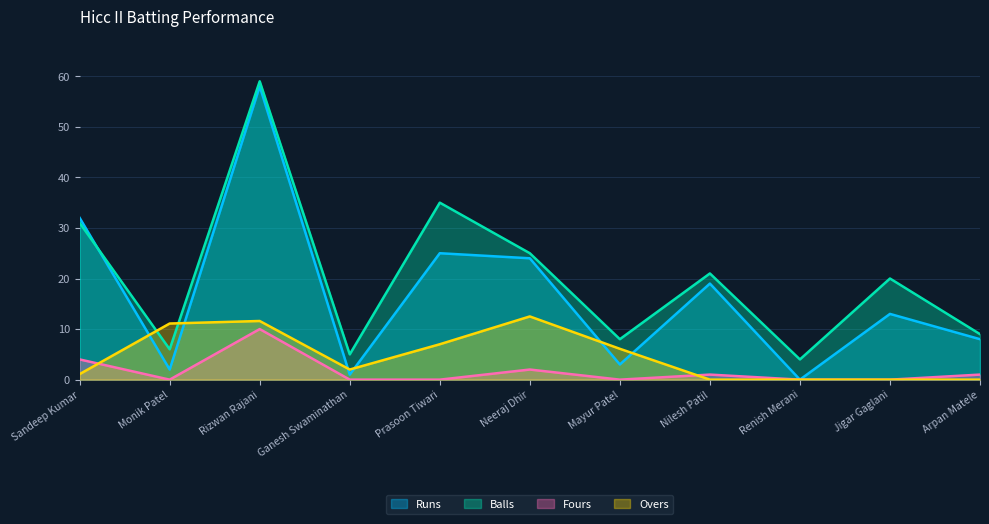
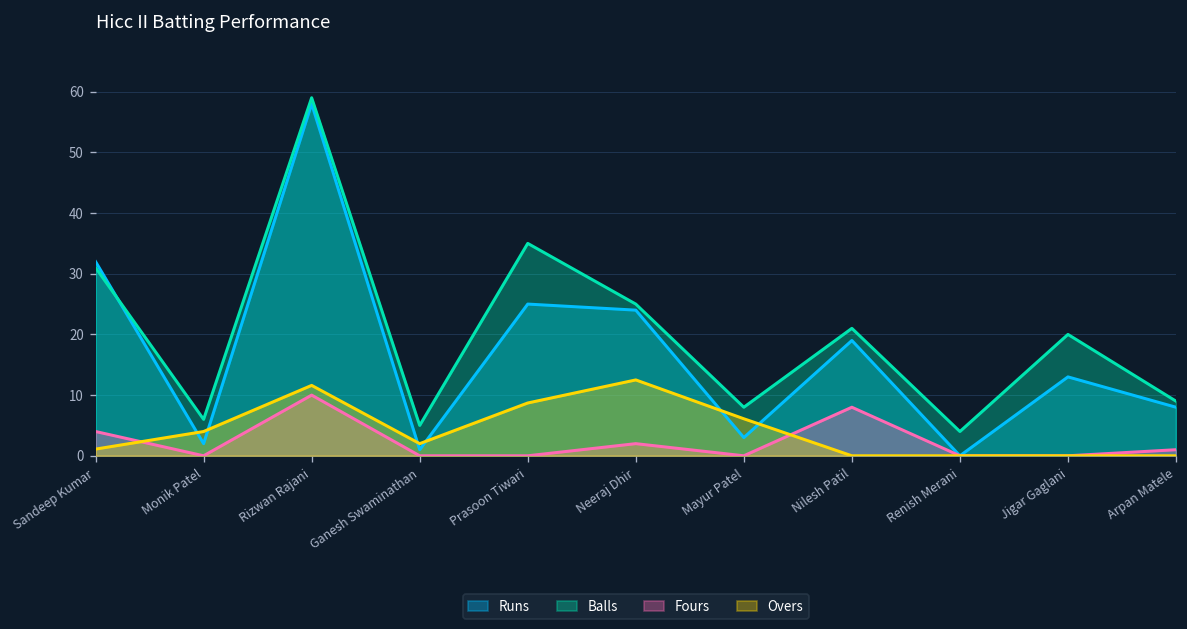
  {
    "Fours": {
      "Sandeep Kumar": 4,
      "Monik Patel": 0,
      "Rizwan Rajani": 10,
      "Ganesh Swaminathan": 0,
      "Prasoon Tiwari": 0,
      "Neeraj Dhir": 2,
      "Mayur Patel": 0,
-     "Nilesh Patil": 1,
+     "Nilesh Patil": 8,
      "Arpan Matele": 1
    },
    "Overs": {
      "Sandeep Kumar": 1,
-     "Monik Patel": 11,
+     "Monik Patel": 4,
      "Rizwan Rajani": 12,
      "Ganesh Swaminathan": 2,
-     "Prasoon Tiwari": 7,
+     "Prasoon Tiwari": 9,
      "Neeraj Dhir": 13,
      "Mayur Patel": 6,
      "Nilesh Patil": 0,
      "Arpan Matele": 0
    }
  }
